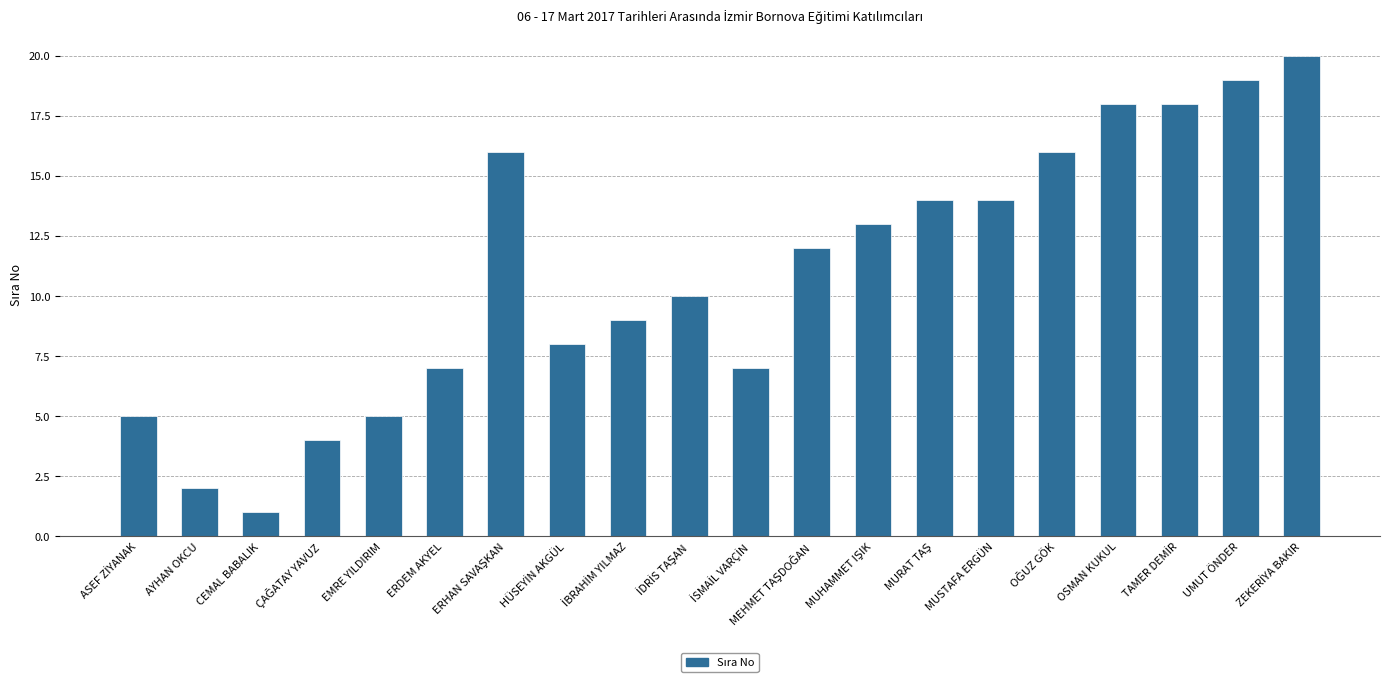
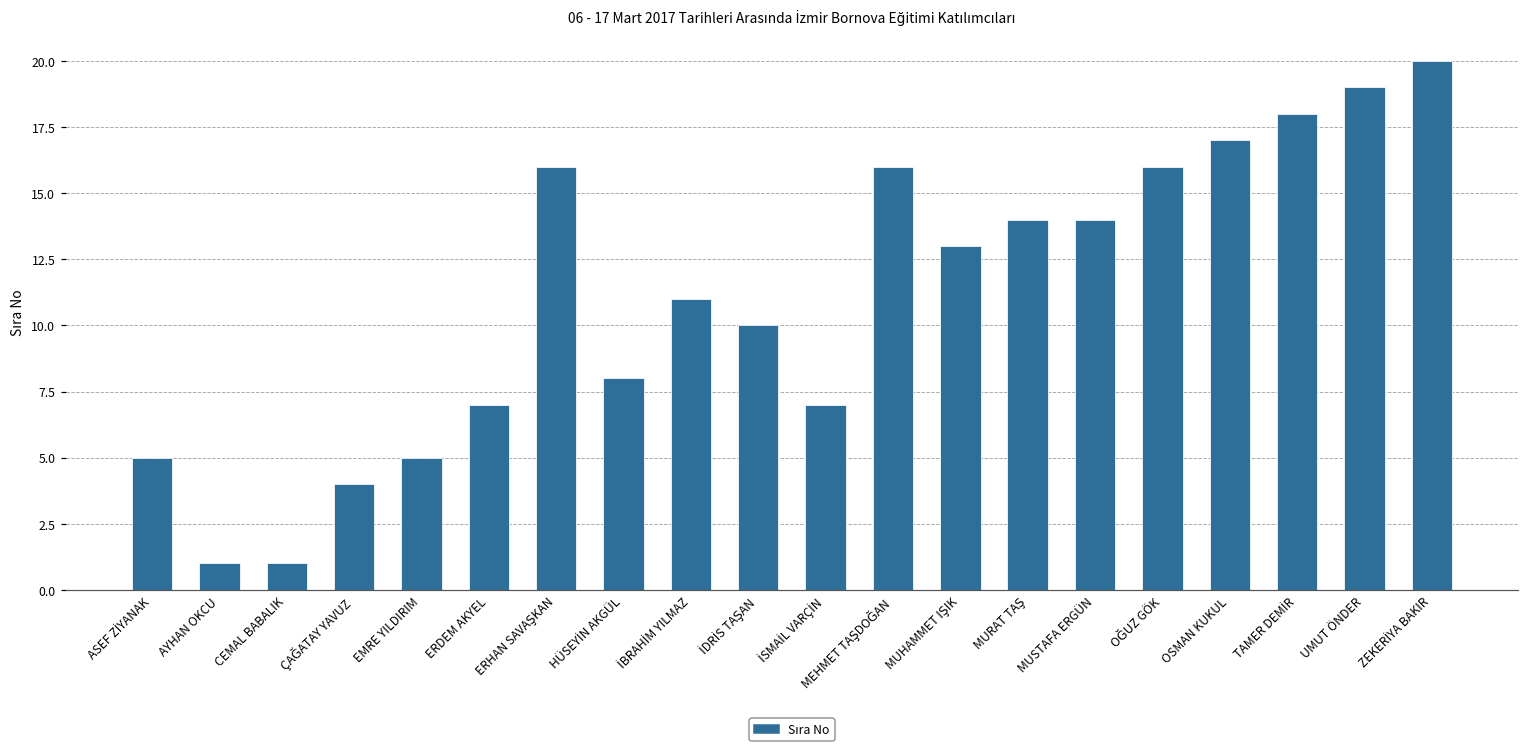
  {
    "ASEF ZİYANAK": 5,
-   "AYHAN OKCU": 2,
+   "AYHAN OKCU": 1,
    "CEMAL BABALIK": 1,
    "ÇAĞATAY YAVUZ": 4,
    "EMRE YILDIRIM": 5,
    "ERDEM AKYEL": 7,
    "ERHAN SAVAŞKAN": 16,
    "HÜSEYİN AKGÜL": 8,
-   "İBRAHİM YILMAZ": 9,
+   "İBRAHİM YILMAZ": 11,
    "İDRİS TAŞAN": 10,
    "İSMAİL VARÇİN": 7,
-   "MEHMET TAŞDOĞAN": 12,
+   "MEHMET TAŞDOĞAN": 16,
    "MUHAMMET IŞIK": 13,
    "MURAT TAŞ": 14,
    "MUSTAFA ERGÜN": 14,
    "OĞUZ GÖK": 16,
-   "OSMAN KUKUL": 18,
+   "OSMAN KUKUL": 17,
    "TAMER DEMİR": 18,
    "UMUT ÖNDER": 19,
    "ZEKERİYA BAKIR": 20
  }
